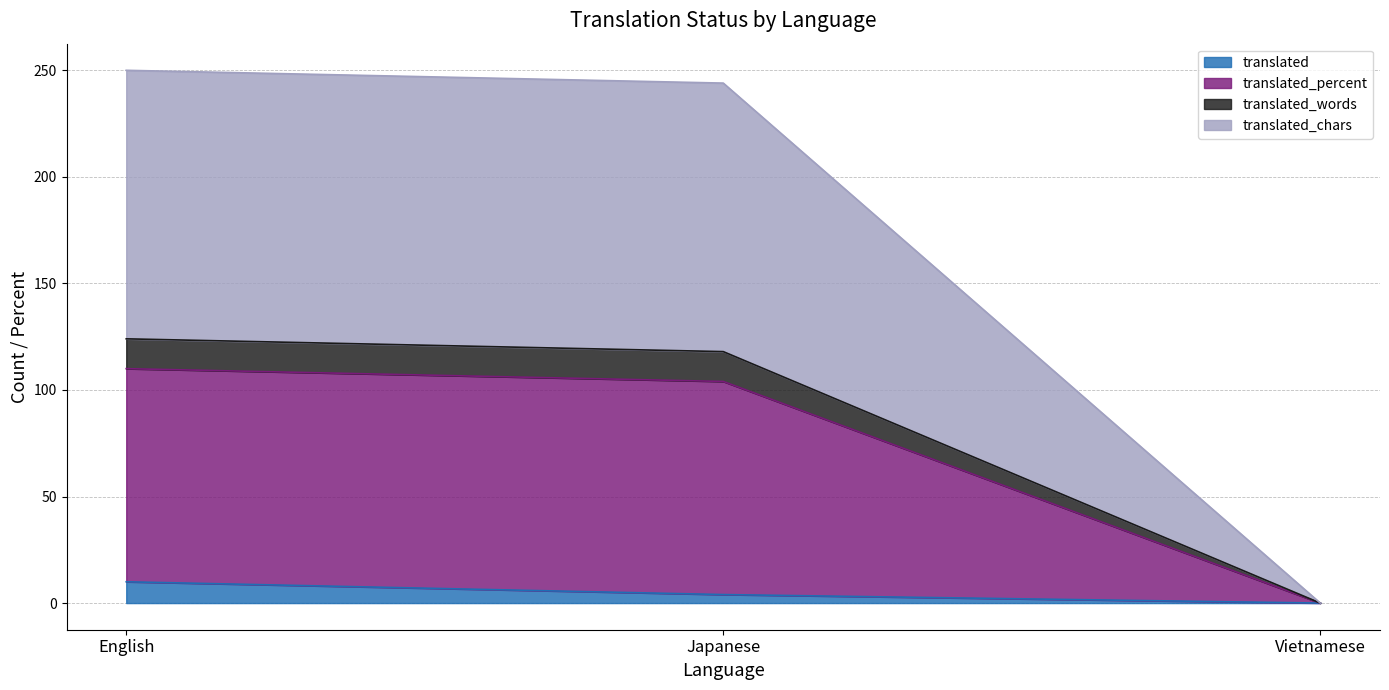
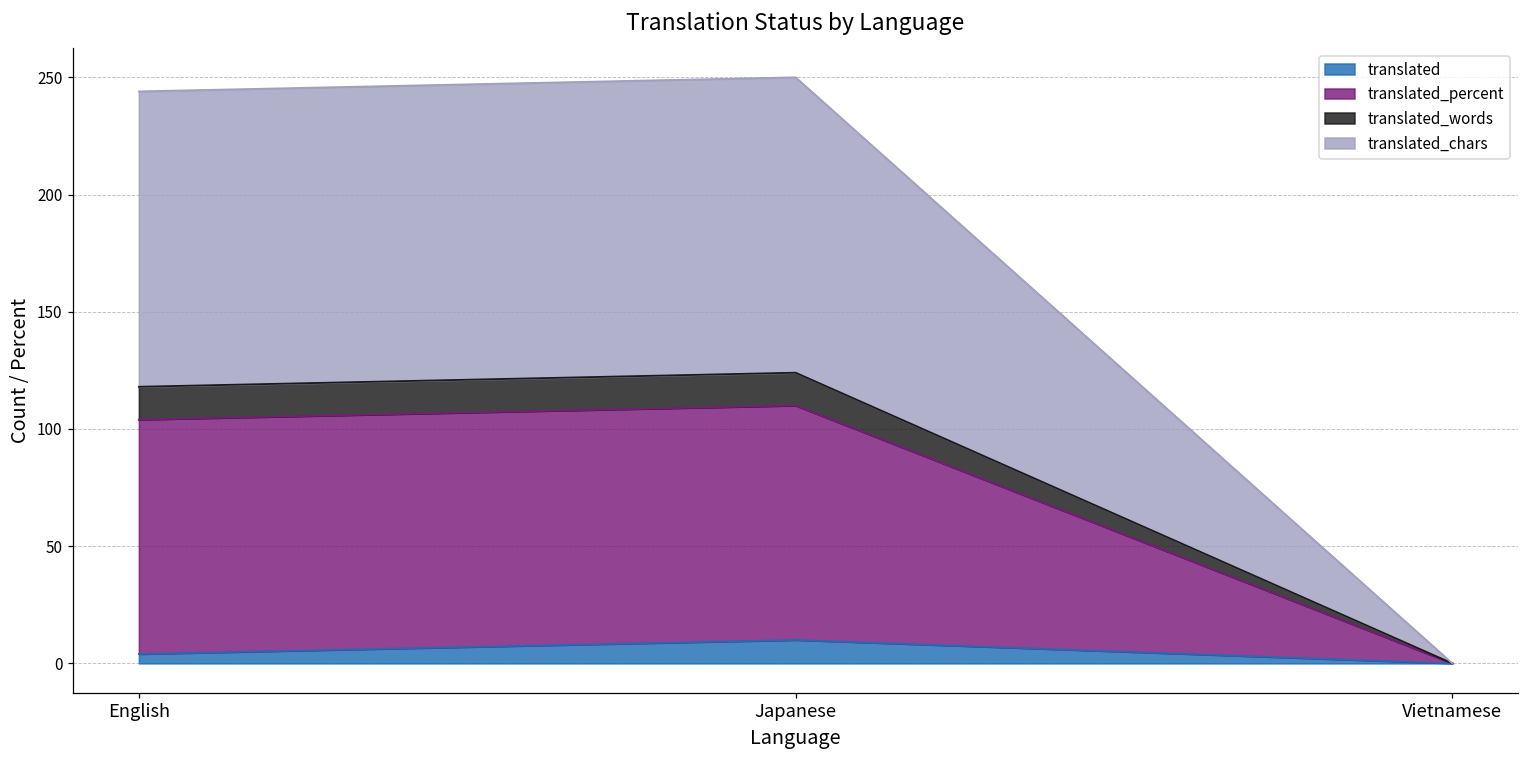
  {
    "translated": {
-     "English": 10,
-     "Japanese": 4
+     "English": 4,
+     "Japanese": 10
    },
    "translated_percent": {
      "English": 100,
      "Japanese": 100
    },
    "translated_words": {
      "English": 14,
      "Japanese": 14
    },
    "translated_chars": {
      "English": 126,
      "Japanese": 126
    }
  }
